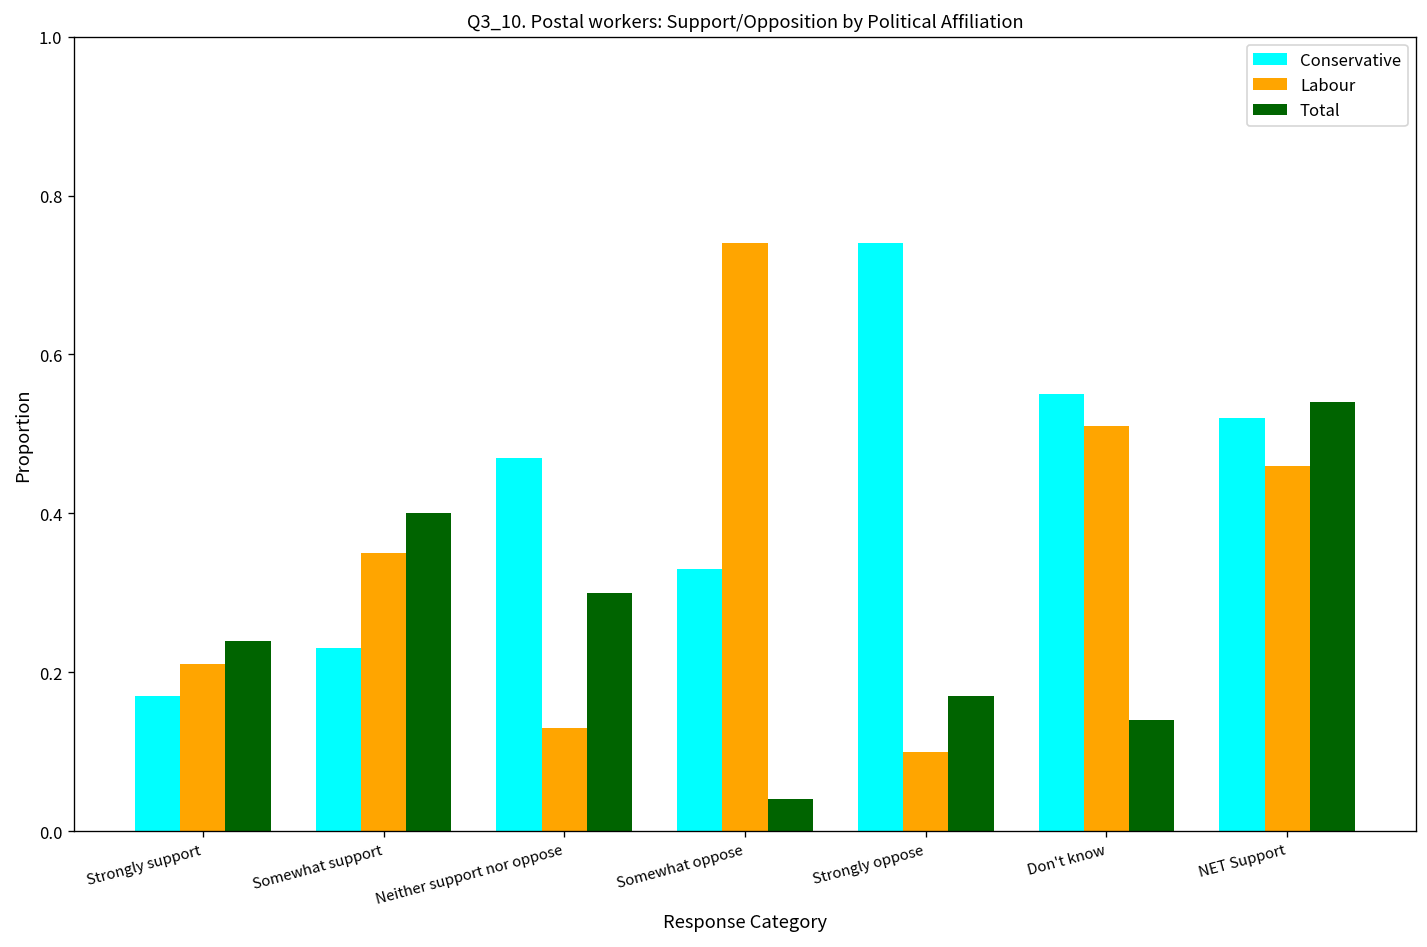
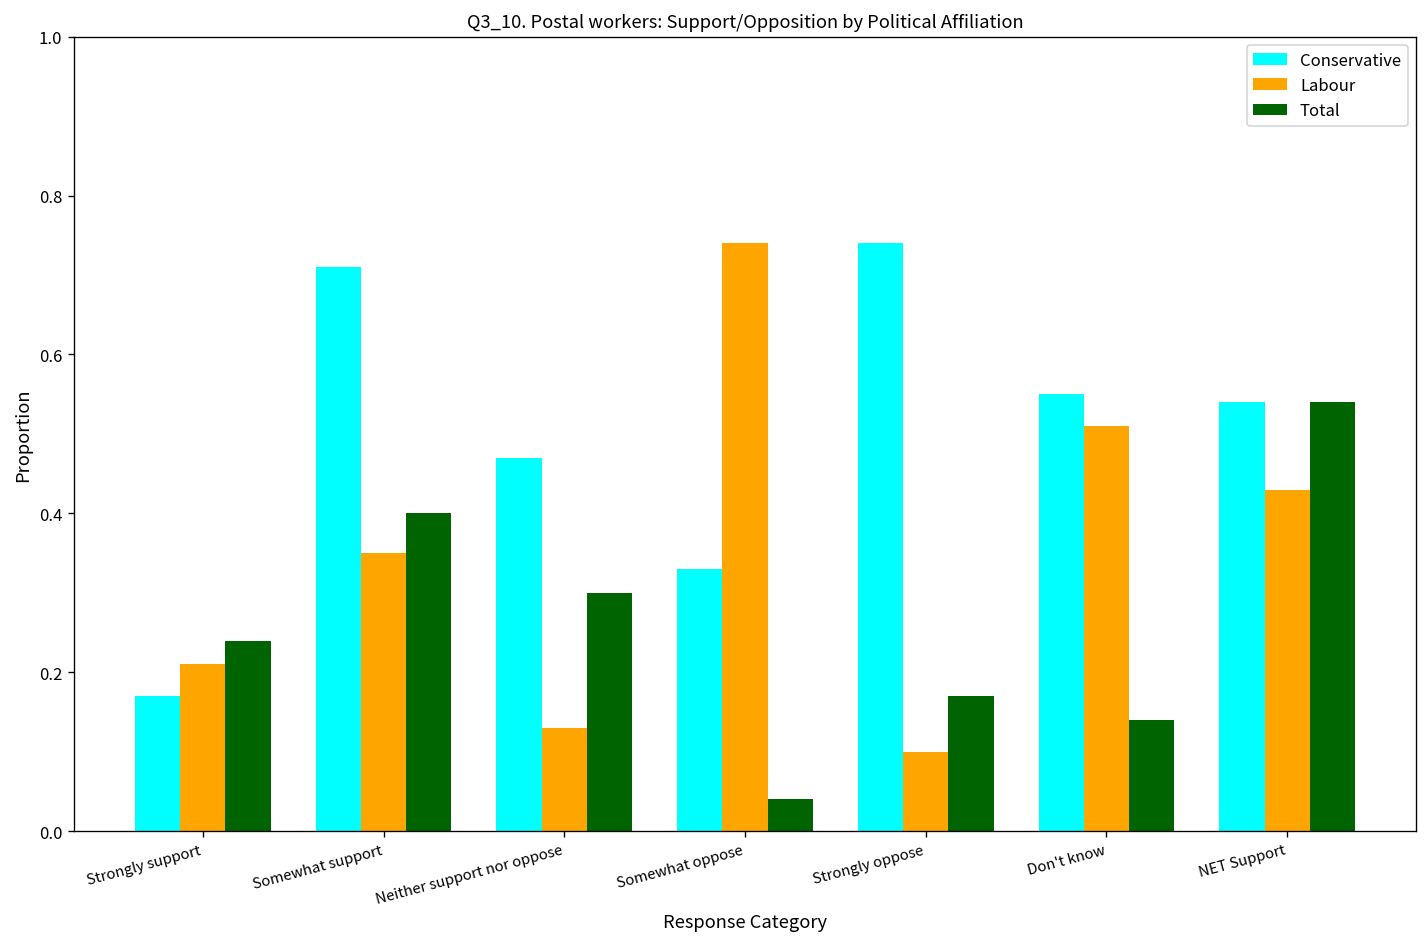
  {
    "Conservative": {
      "Strongly support": 0.17,
-     "Somewhat support": 0.23,
+     "Somewhat support": 0.71,
      "Neither support nor oppose": 0.47,
      "Somewhat oppose": 0.33,
      "Strongly oppose": 0.74,
      "Don't know": 0.55,
-     "NET Support": 0.52
+     "NET Support": 0.54
    },
    "Labour": {
      "Strongly support": 0.21,
      "Somewhat support": 0.35,
      "Neither support nor oppose": 0.13,
      "Somewhat oppose": 0.74,
      "Strongly oppose": 0.10,
      "Don't know": 0.51,
-     "NET Support": 0.46
+     "NET Support": 0.43
    },
    "Total": {
      "Strongly support": 0.24,
      "Somewhat support": 0.40,
      "Neither support nor oppose": 0.30,
      "Somewhat oppose": 0.04,
      "Strongly oppose": 0.17,
      "Don't know": 0.14,
      "NET Support": 0.54
    }
  }
